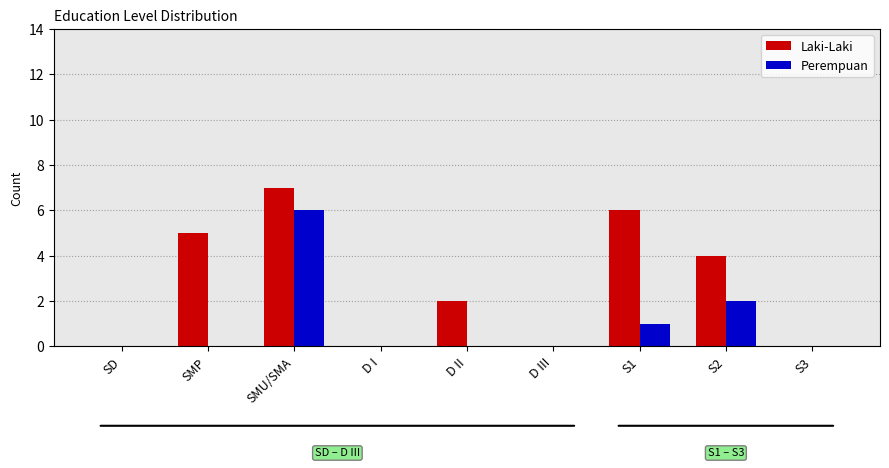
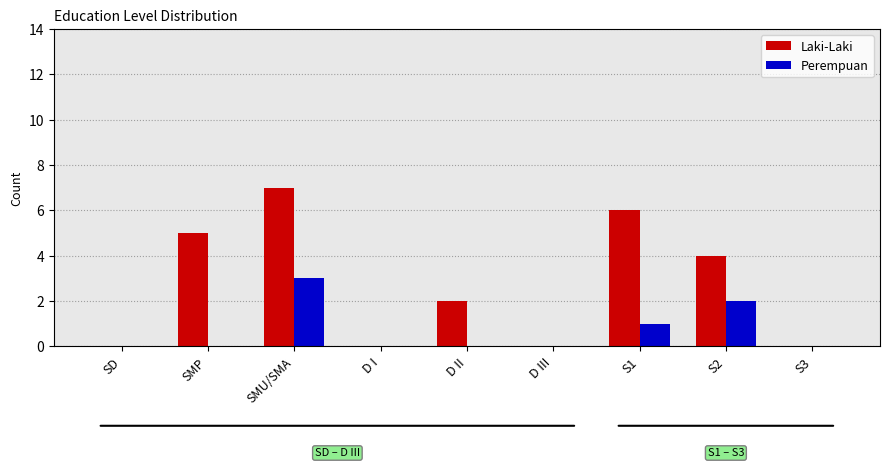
  {
    "Laki-Laki": {
      "SD": 0,
      "SMP": 5,
      "SMU/SMA": 7,
      "D I": 0,
      "D II": 2,
      "D III": 0,
      "S1": 6,
      "S2": 4,
      "S3": 0
    },
    "Perempuan": {
      "SD": 0,
      "SMP": 0,
-     "SMU/SMA": 6,
+     "SMU/SMA": 3,
      "D I": 0,
      "D II": 0,
      "D III": 0,
      "S1": 1,
      "S2": 2,
      "S3": 0
    }
  }
